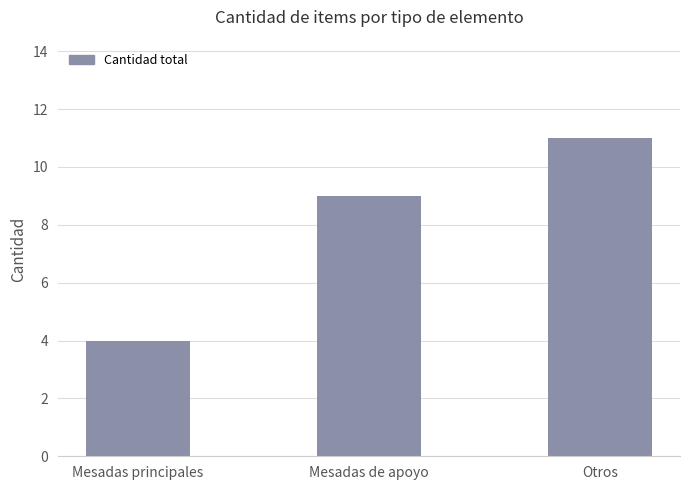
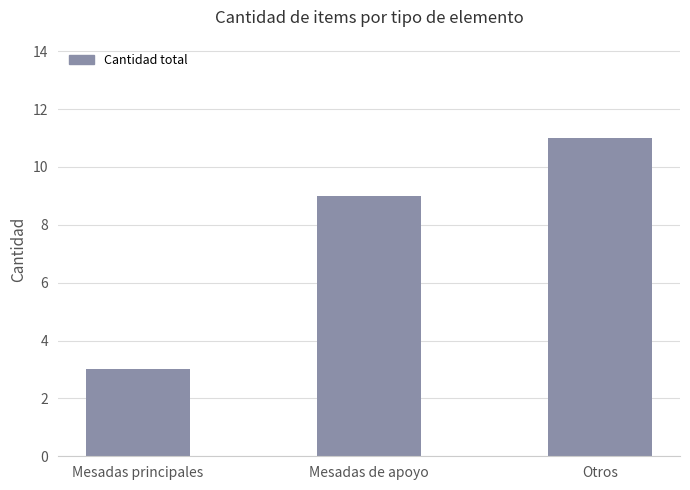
  {
-   "Mesadas principales": 4,
+   "Mesadas principales": 3,
    "Mesadas de apoyo": 9,
    "Otros": 11
  }
